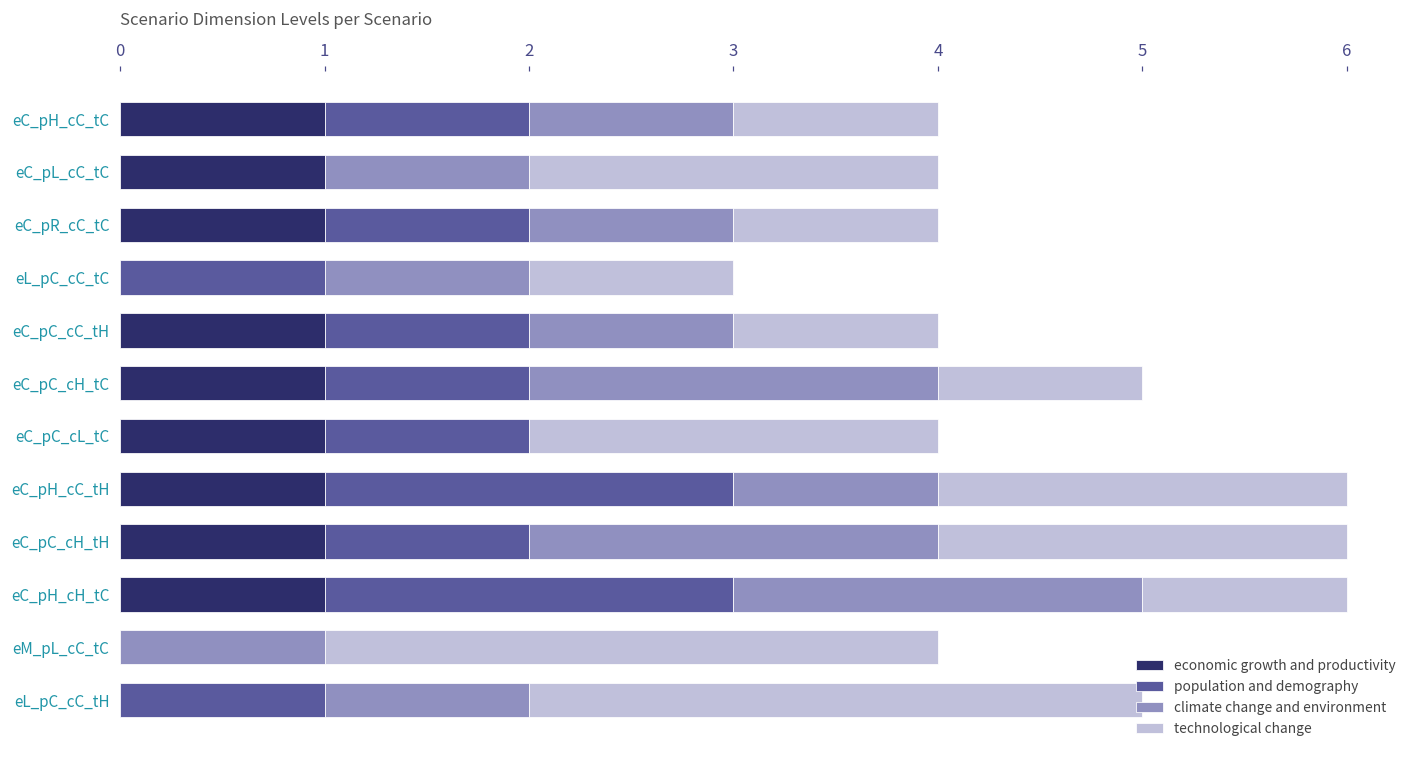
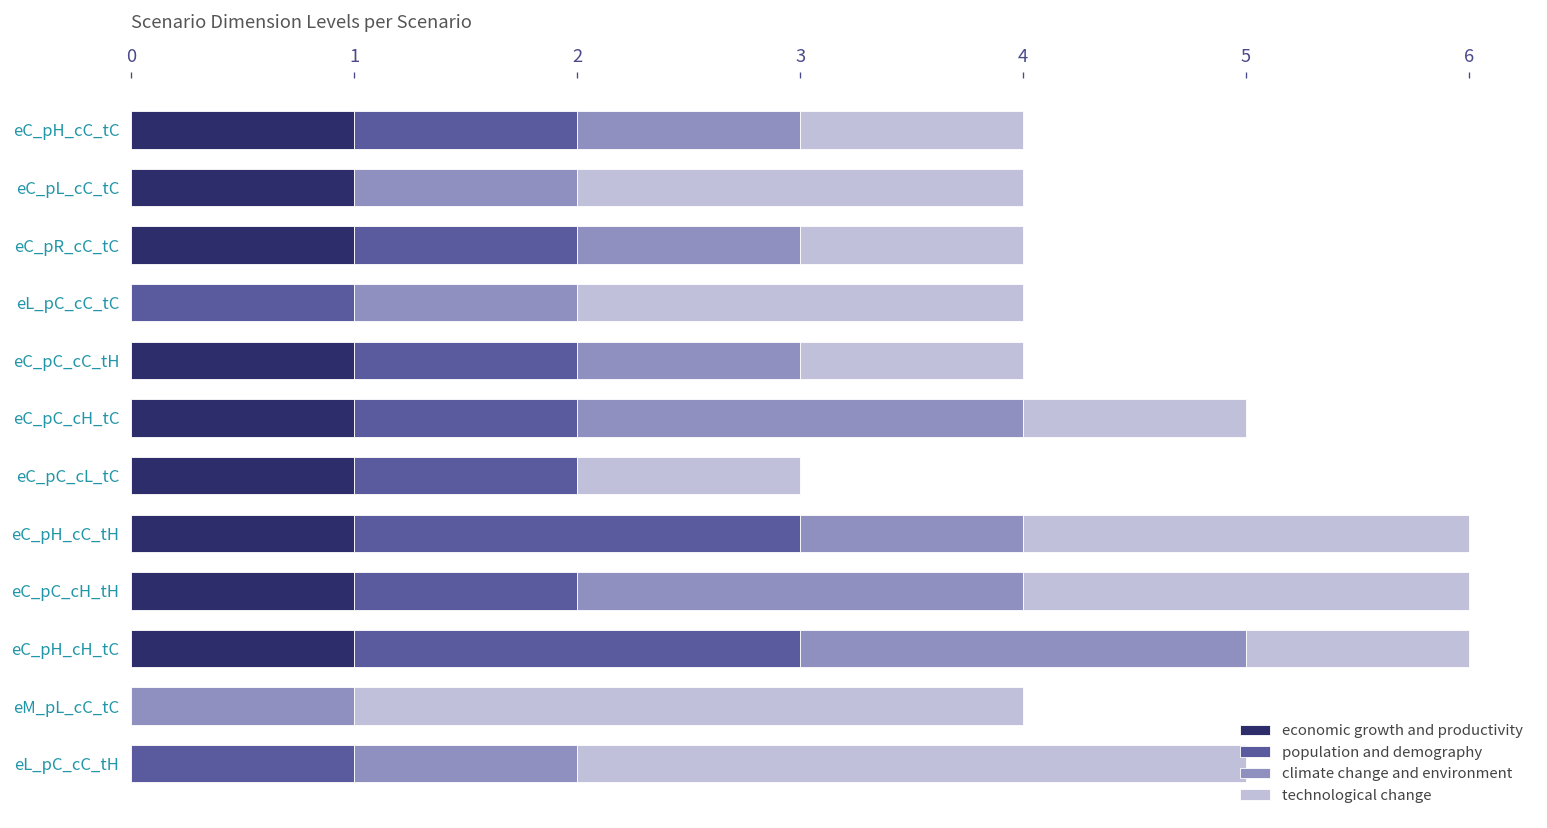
  {
    "economic growth and productivity": {
      "eC_pH_cC_tC": 1,
      "eC_pL_cC_tC": 1,
      "eC_pR_cC_tC": 1,
      "eL_pC_cC_tC": 0,
      "eC_pC_cC_tH": 1,
      "eC_pC_cH_tC": 1,
      "eC_pC_cL_tC": 1,
      "eC_pH_cC_tH": 1,
      "eC_pC_cH_tH": 1,
      "eC_pH_cH_tC": 1,
      "eM_pL_cC_tC": 0,
      "eL_pC_cC_tH": 0
    },
    "climate change and environment": {
      "eC_pH_cC_tC": 1,
      "eC_pL_cC_tC": 1,
      "eC_pR_cC_tC": 1,
      "eL_pC_cC_tC": 1,
      "eC_pC_cC_tH": 1,
      "eC_pC_cH_tC": 2,
      "eC_pC_cL_tC": 0,
      "eC_pH_cC_tH": 1,
      "eC_pC_cH_tH": 2,
      "eC_pH_cH_tC": 2,
      "eM_pL_cC_tC": 1,
      "eL_pC_cC_tH": 1
    },
    "technological change": {
      "eC_pH_cC_tC": 1,
      "eC_pL_cC_tC": 2,
      "eC_pR_cC_tC": 1,
-     "eL_pC_cC_tC": 1,
+     "eL_pC_cC_tC": 2,
      "eC_pC_cC_tH": 1,
      "eC_pC_cH_tC": 1,
-     "eC_pC_cL_tC": 2,
+     "eC_pC_cL_tC": 1,
      "eC_pH_cC_tH": 2,
      "eC_pC_cH_tH": 2,
      "eC_pH_cH_tC": 1,
      "eM_pL_cC_tC": 3,
      "eL_pC_cC_tH": 3
    }
  }
